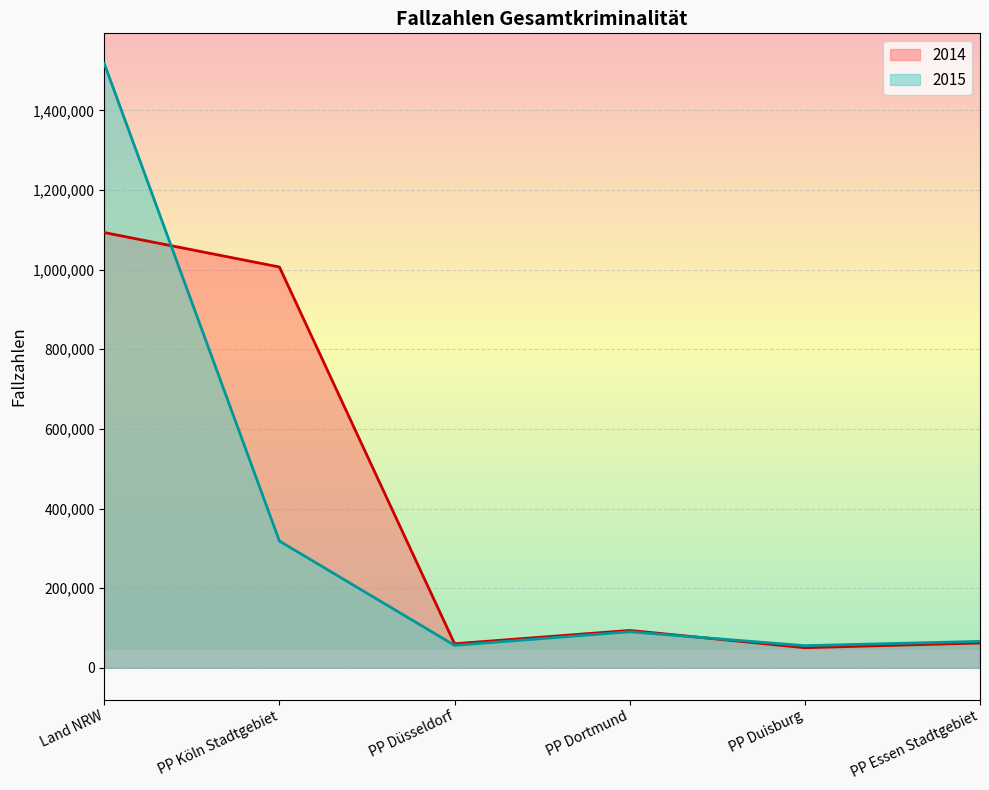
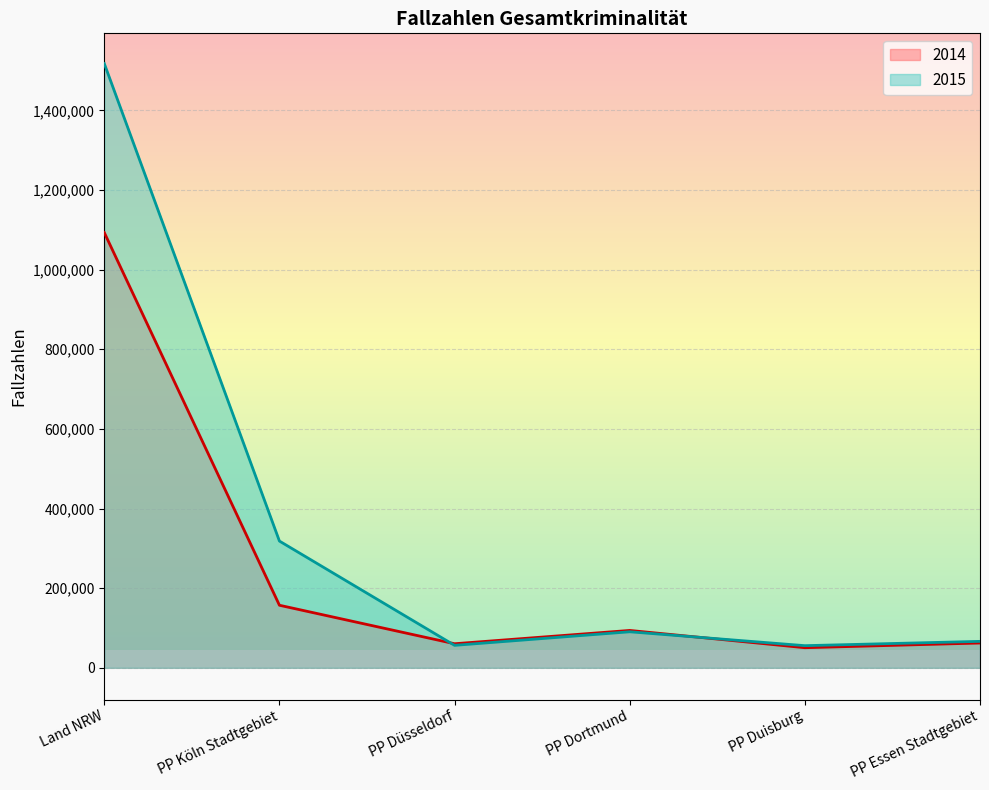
  {
    "2014": {
      "Land NRW": "1,090,000",
-     "PP Köln Stadtgebiet": "1,010,000"
+     "PP Köln Stadtgebiet": "160,000"
    },
    "2015": {
      "Land NRW": "1,520,000",
      "PP Köln Stadtgebiet": "320,000"
    }
  }
